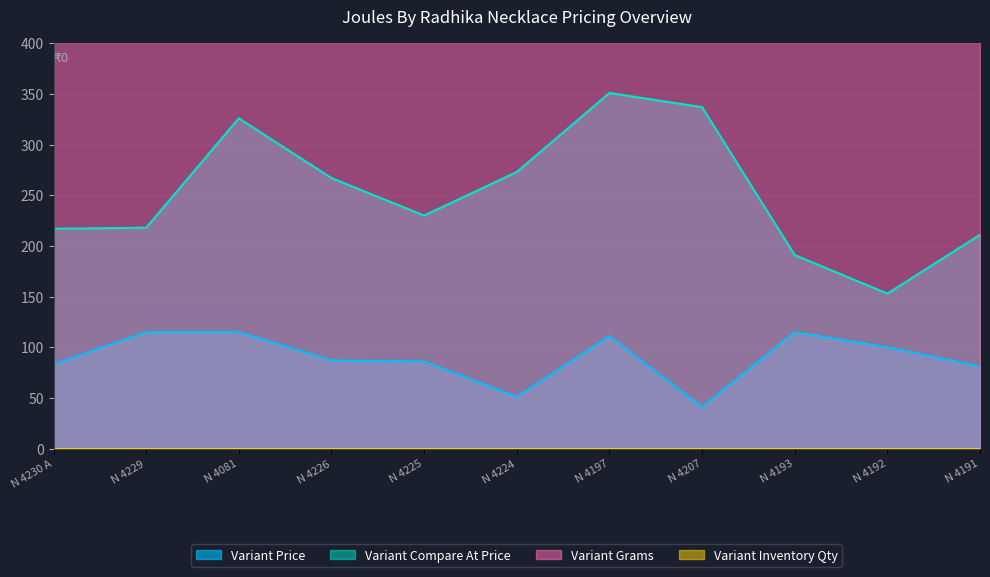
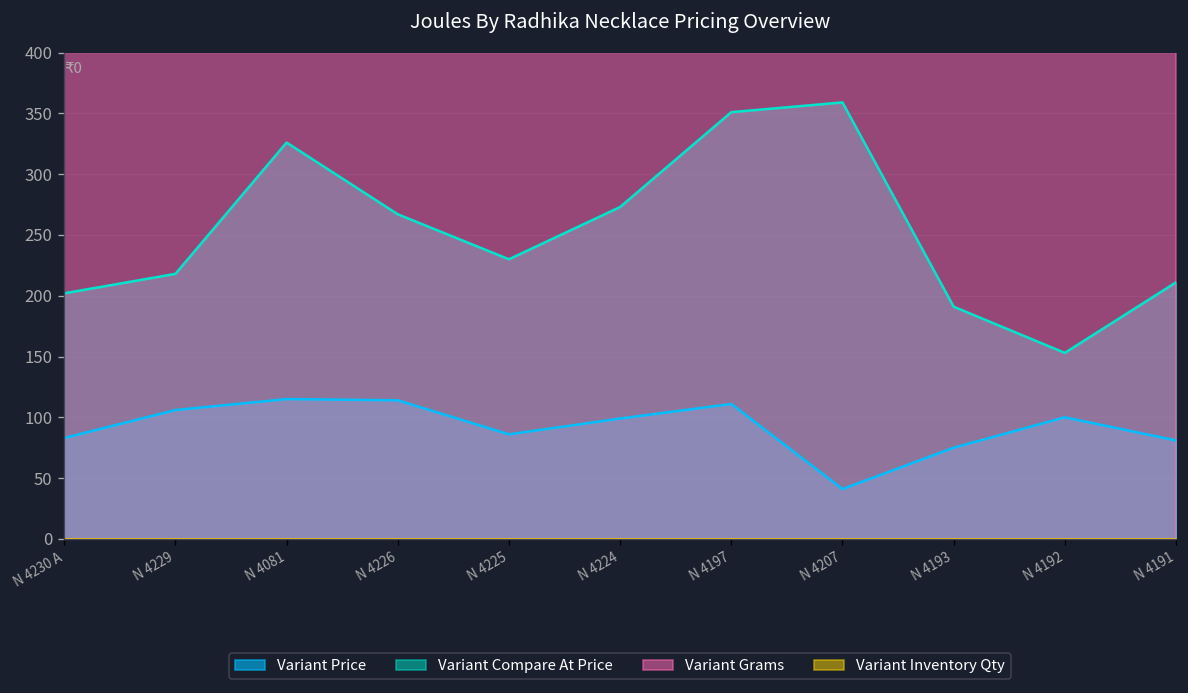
  {
    "Variant Price": {
      "N 4230 A": 83,
-     "N 4229": 115,
+     "N 4229": 106,
      "N 4081": 115,
-     "N 4226": 87,
+     "N 4226": 114,
      "N 4225": 86,
-     "N 4224": 51,
+     "N 4224": 99,
      "N 4197": 111,
      "N 4207": 41,
-     "N 4193": 115,
+     "N 4193": 75,
      "N 4192": 100,
      "N 4191": 81
    },
    "Variant Compare At Price": {
-     "N 4230 A": 217,
+     "N 4230 A": 202,
      "N 4229": 218,
      "N 4081": 326,
      "N 4226": 267,
      "N 4225": 230,
      "N 4224": 273,
      "N 4197": 351,
-     "N 4207": 337,
+     "N 4207": 359,
      "N 4193": 191,
      "N 4192": 153,
      "N 4191": 211
    },
    "Variant Inventory Qty": {
      "N 4230 A": 0,
      "N 4229": 0,
      "N 4081": 0,
      "N 4226": 0,
      "N 4225": 0,
      "N 4224": 0,
      "N 4197": 0,
      "N 4207": 0,
      "N 4193": 0,
      "N 4192": 0,
      "N 4191": 0
    }
  }
